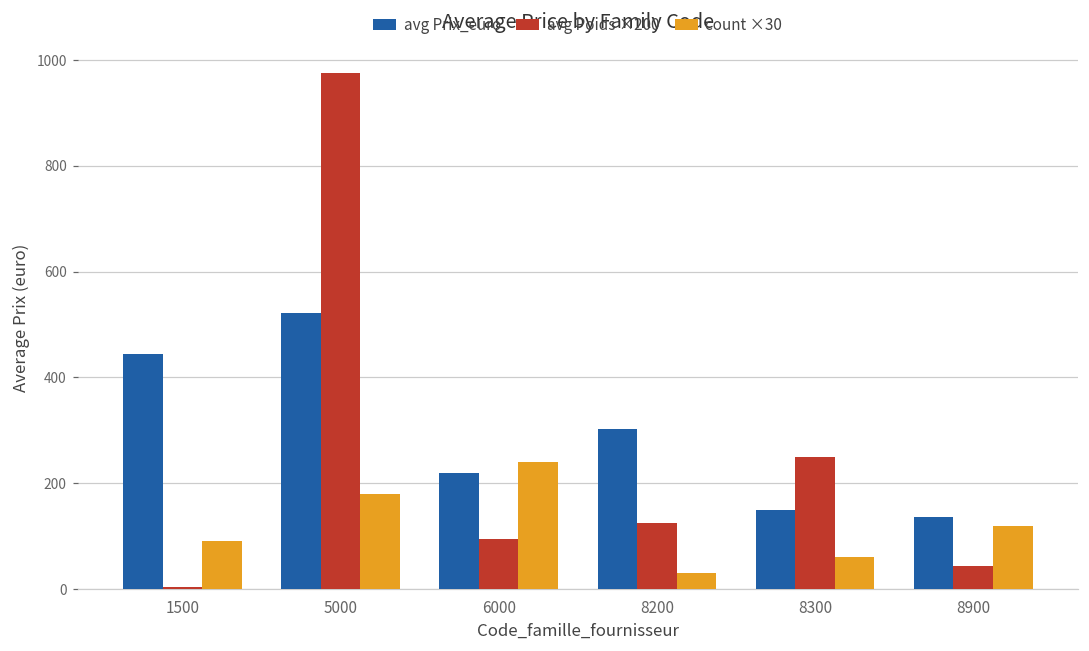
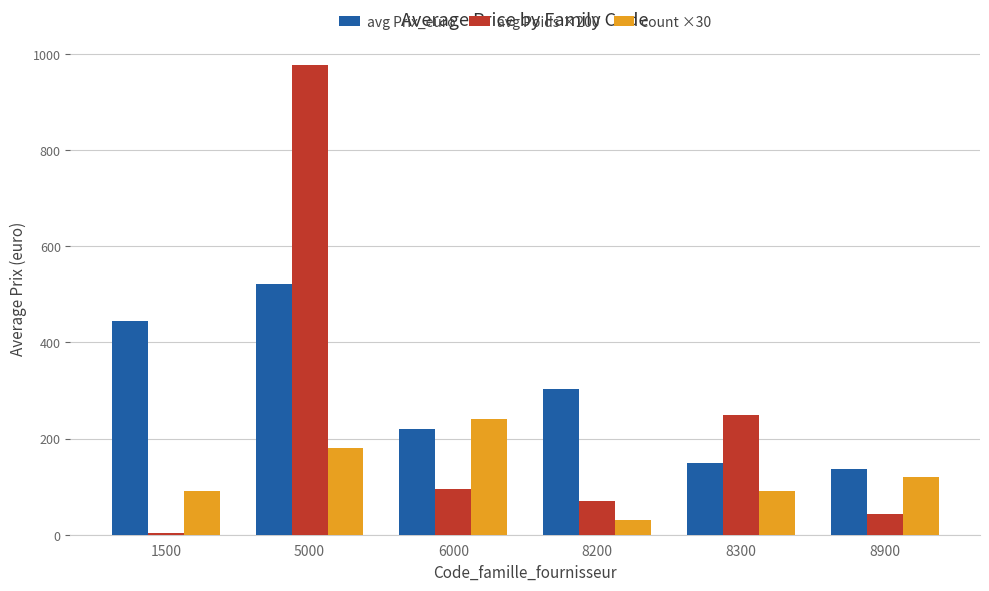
  {
    "avg Prix_euro": {
      "1500": 440,
      "5000": 520,
      "6000": 220,
      "8200": 300,
      "8300": 150,
      "8900": 140
    },
    "avg Poids ×200": {
      "5000": 980,
      "6000": 90,
-     "8200": 130,
+     "8200": 70,
      "8300": 250,
      "8900": 40
    },
    "count ×30": {
      "1500": 90,
      "5000": 180,
      "6000": 240,
      "8200": 30,
-     "8300": 60,
+     "8300": 90,
      "8900": 120
    }
  }
